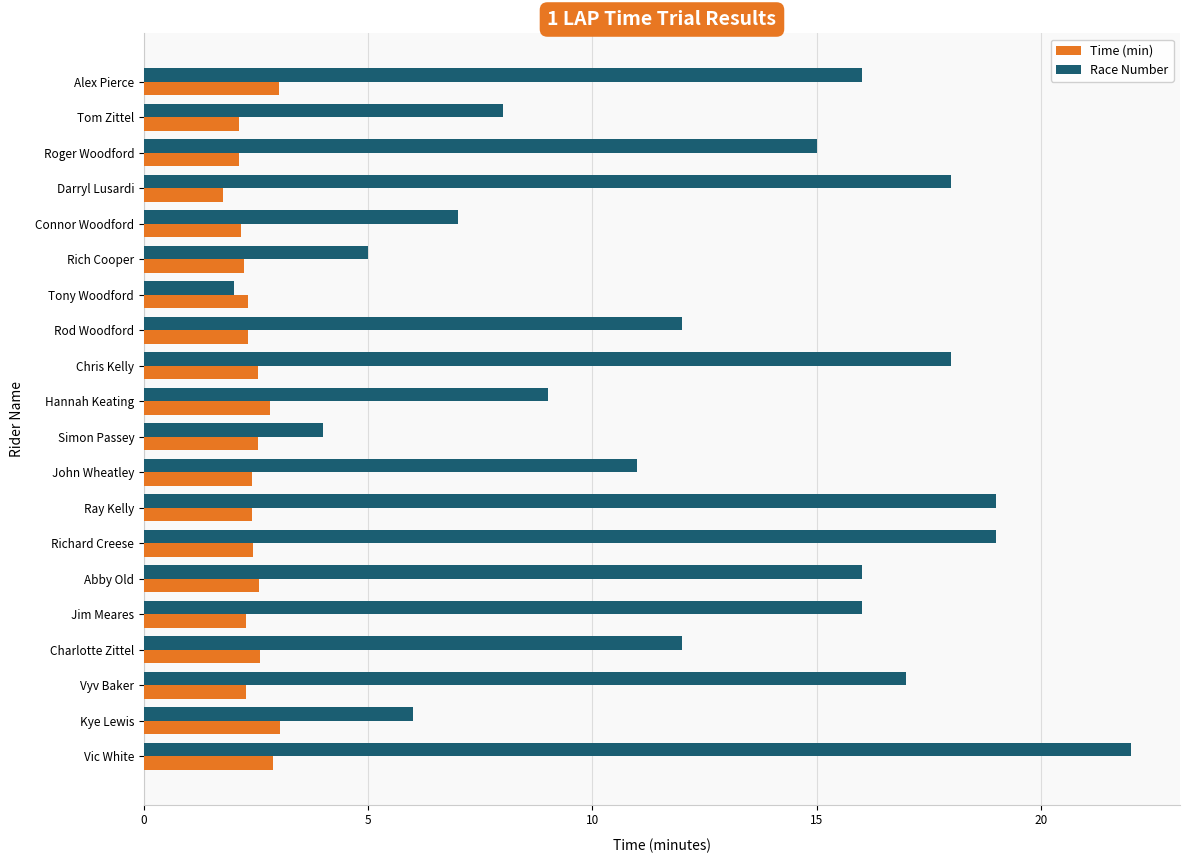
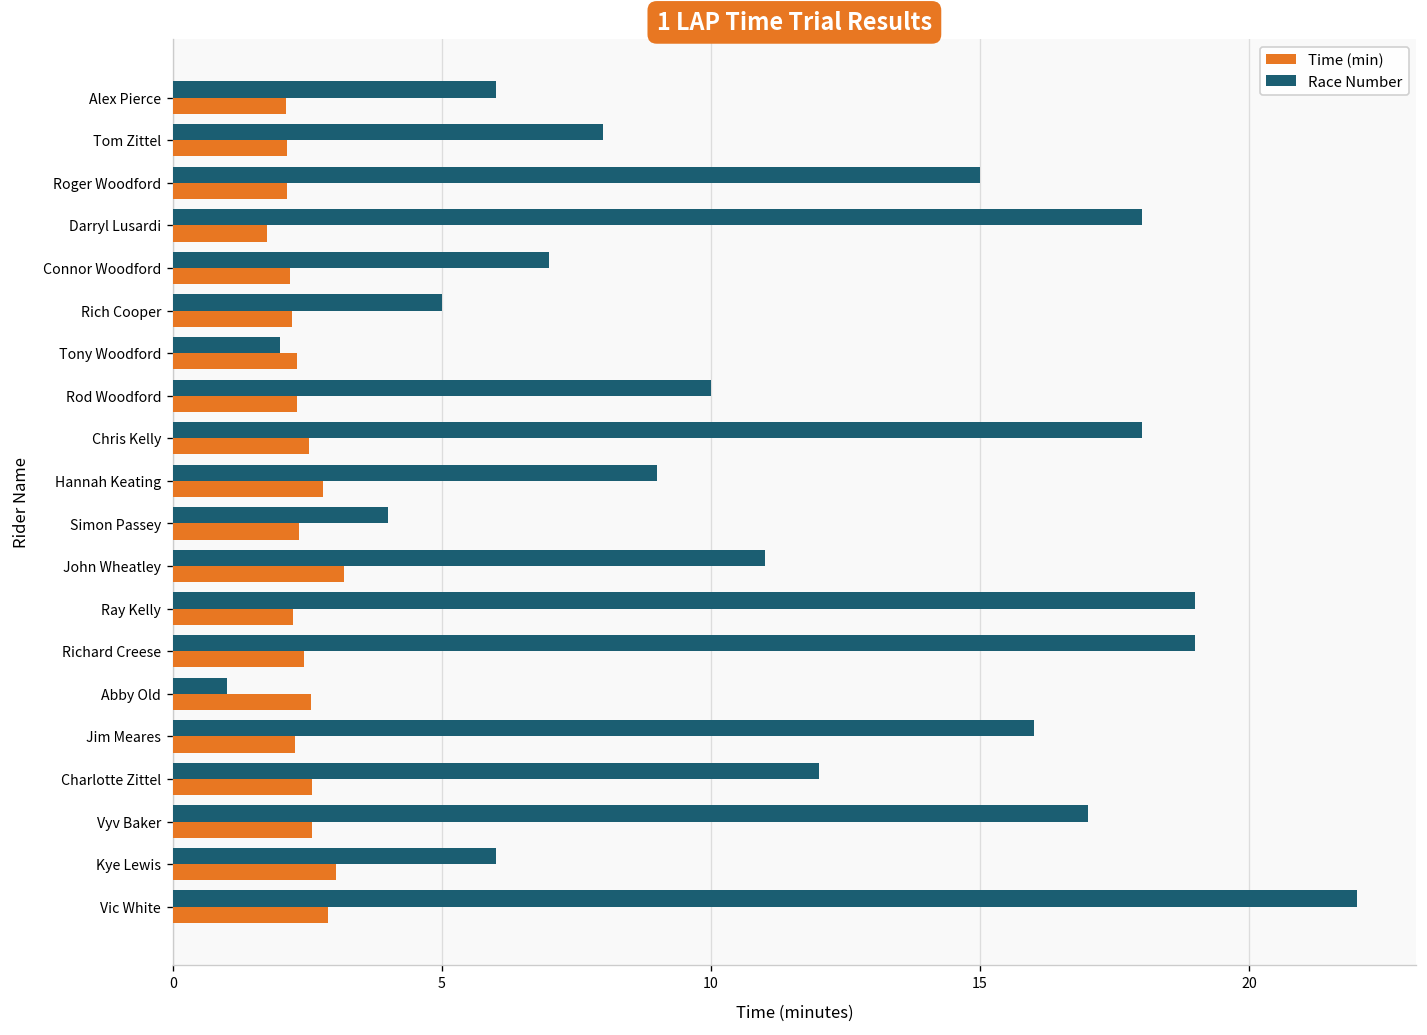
  {
    "Time (min)": {
-     "Alex Pierce": 3.0,
+     "Alex Pierce": 2.1,
      "Tom Zittel": 2.1,
      "Roger Woodford": 2.1,
      "Darryl Lusardi": 1.8,
      "Connor Woodford": 2.2,
      "Rich Cooper": 2.2,
      "Tony Woodford": 2.3,
      "Rod Woodford": 2.3,
      "Chris Kelly": 2.5,
      "Hannah Keating": 2.8,
-     "Simon Passey": 2.5,
-     "John Wheatley": 2.4,
-     "Ray Kelly": 2.4,
+     "Simon Passey": 2.4,
+     "John Wheatley": 3.2,
+     "Ray Kelly": 2.2,
      "Richard Creese": 2.4,
      "Abby Old": 2.6,
      "Jim Meares": 2.3,
      "Charlotte Zittel": 2.6,
-     "Vyv Baker": 2.3,
+     "Vyv Baker": 2.6,
      "Kye Lewis": 3.0,
      "Vic White": 2.9
    },
    "Race Number": {
-     "Alex Pierce": 16,
+     "Alex Pierce": 6,
      "Tom Zittel": 8,
      "Roger Woodford": 15,
      "Darryl Lusardi": 18,
      "Connor Woodford": 7,
      "Rich Cooper": 5,
      "Tony Woodford": 2,
-     "Rod Woodford": 12,
+     "Rod Woodford": 10,
      "Chris Kelly": 18,
      "Hannah Keating": 9,
      "Simon Passey": 4,
      "John Wheatley": 11,
      "Ray Kelly": 19,
      "Richard Creese": 19,
-     "Abby Old": 16,
+     "Abby Old": 1,
      "Jim Meares": 16,
      "Charlotte Zittel": 12,
      "Vyv Baker": 17,
      "Kye Lewis": 6,
      "Vic White": 22
    }
  }
